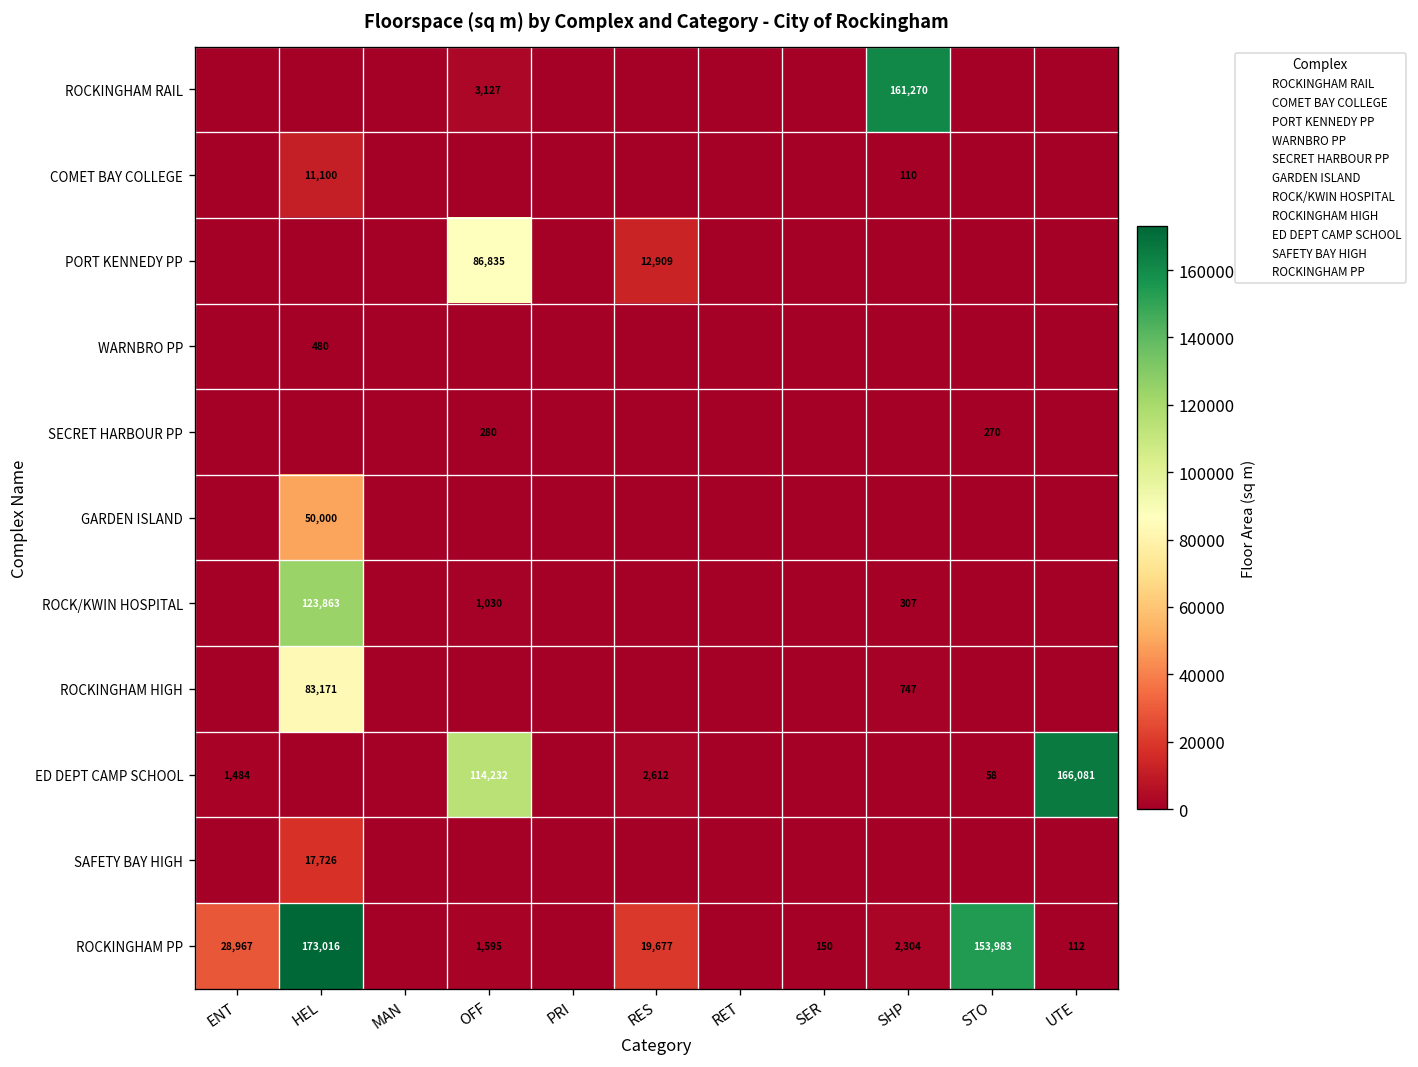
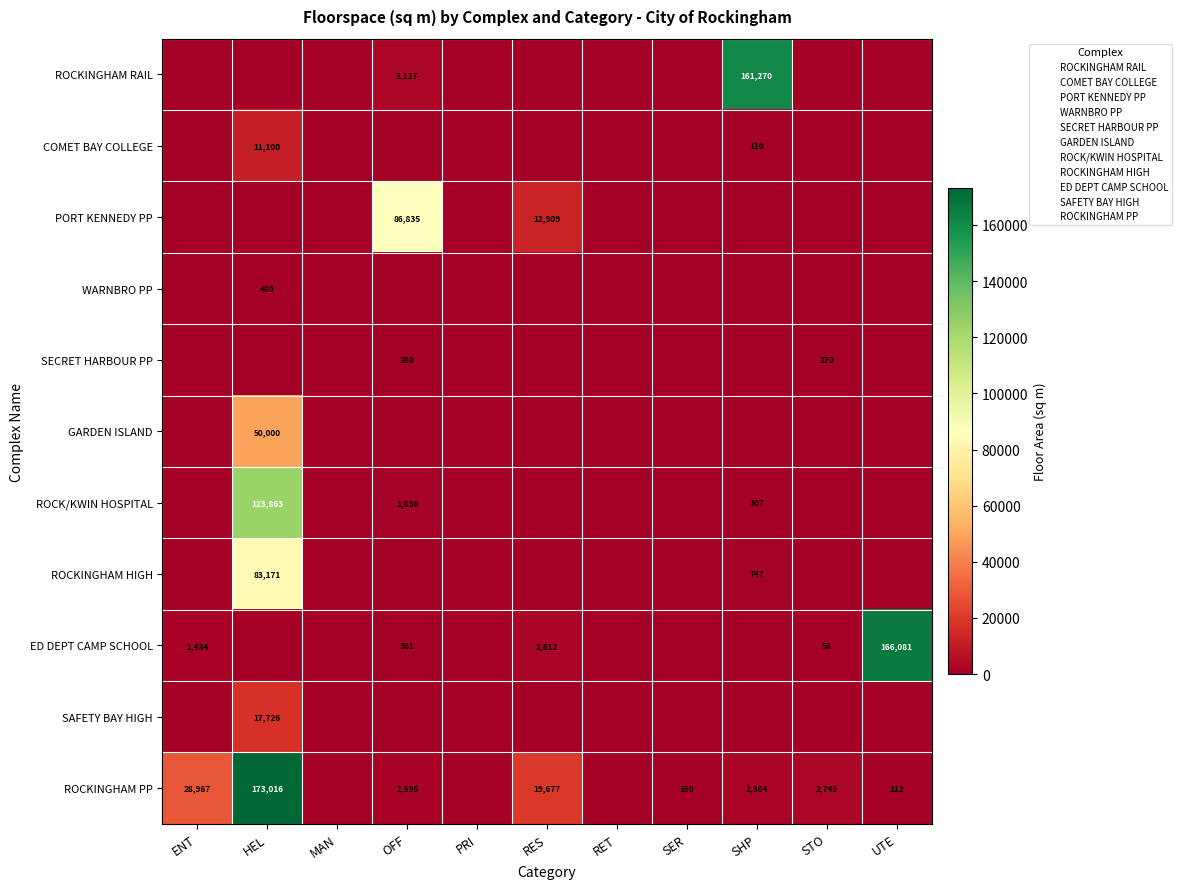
  {
    "ROCKINGHAM RAIL": {
      "OFF": "3,127",
      "SHP": "161,270"
    },
    "COMET BAY COLLEGE": {
      "HEL": "11,100",
      "SHP": "110"
    },
    "PORT KENNEDY PP": {
      "OFF": "86,835",
      "RES": "12,909"
    },
    "WARNBRO PP": {
      "HEL": "480"
    },
    "SECRET HARBOUR PP": {
      "OFF": "280",
      "STO": "270"
    },
    "GARDEN ISLAND": {
      "HEL": "50,000"
    },
    "ROCK/KWIN HOSPITAL": {
      "HEL": "123,863",
      "OFF": "1,030",
      "SHP": "307"
    },
    "ROCKINGHAM HIGH": {
      "HEL": "83,171",
      "SHP": "747"
    },
    "ED DEPT CAMP SCHOOL": {
      "ENT": "1,484",
-     "OFF": "114,232",
+     "OFF": "381",
      "RES": "2,612",
      "STO": "58",
      "UTE": "166,081"
    },
    "SAFETY BAY HIGH": {
      "HEL": "17,726"
    },
    "ROCKINGHAM PP": {
      "ENT": "28,967",
      "HEL": "173,016",
      "OFF": "1,595",
      "RES": "19,677",
      "SER": "150",
      "SHP": "2,304",
-     "STO": "153,983",
+     "STO": "2,745",
      "UTE": "112"
    }
  }
